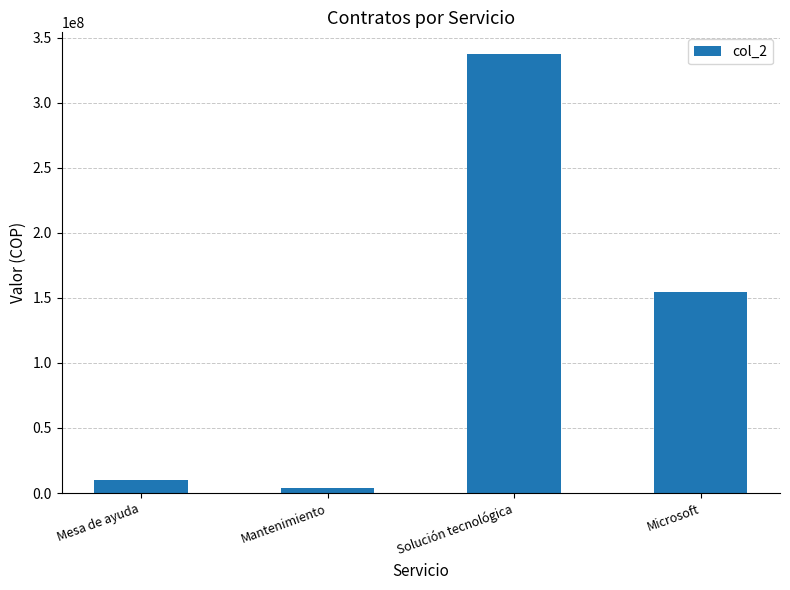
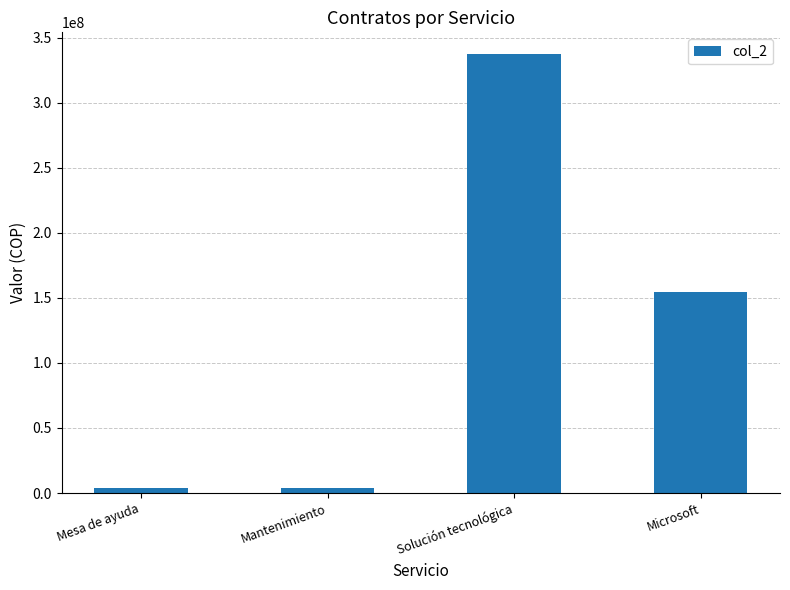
  {
-   "Mesa de ayuda": 10000000,
+   "Mesa de ayuda": 4000000,
    "Mantenimiento": 4000000,
    "Solución tecnológica": 337000000,
    "Microsoft": 155000000
  }
